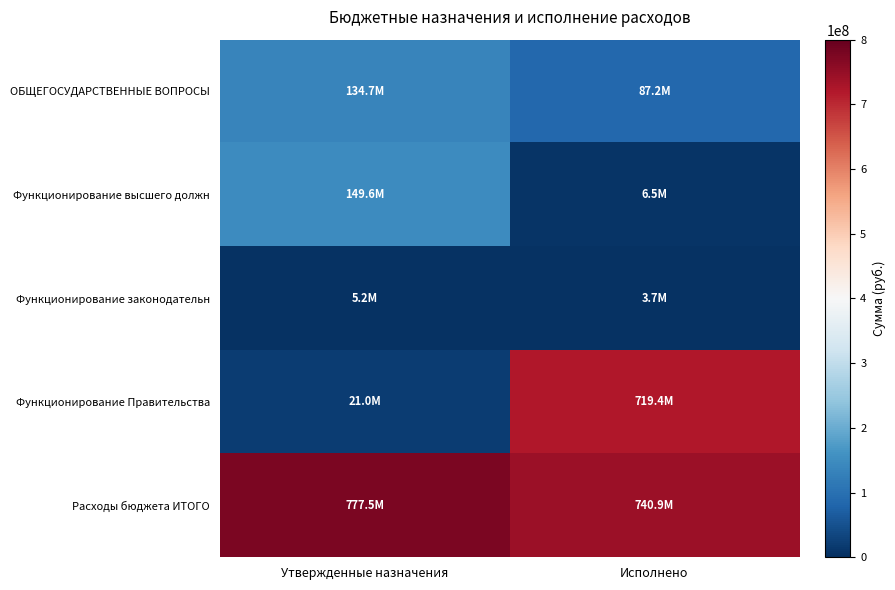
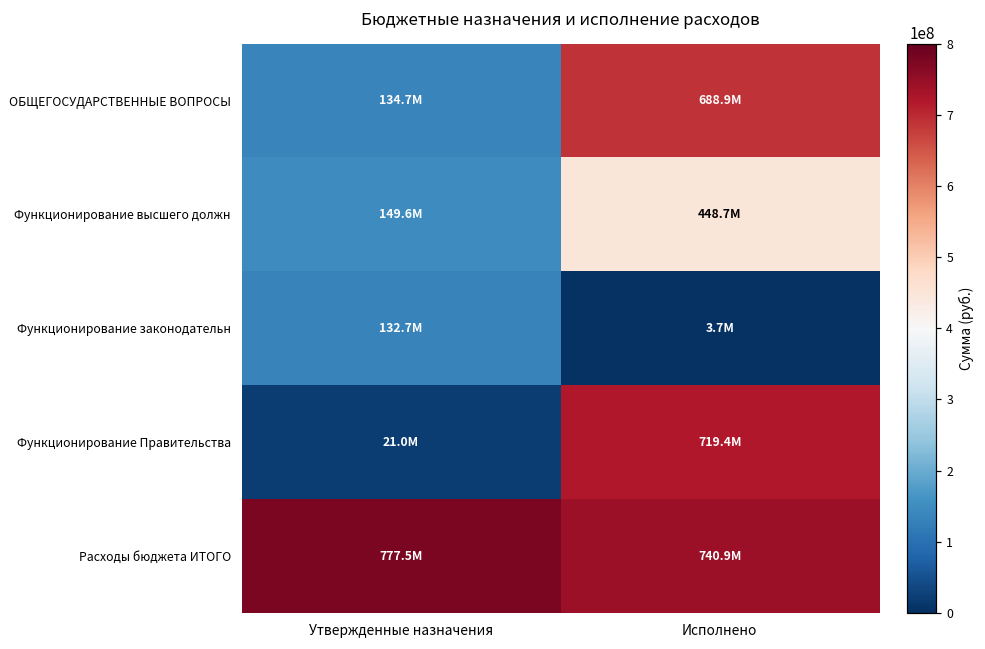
  {
    "ОБЩЕГОСУДАРСТВЕННЫЕ ВОПРОСЫ": {
      "Утвержденные назначения": "134.7M",
-     "Исполнено": "87.2M"
+     "Исполнено": "688.9M"
    },
    "Функционирование высшего должн": {
      "Утвержденные назначения": "149.6M",
-     "Исполнено": "6.5M"
+     "Исполнено": "448.7M"
    },
    "Функционирование законодательн": {
-     "Утвержденные назначения": "5.2M",
+     "Утвержденные назначения": "132.7M",
      "Исполнено": "3.7M"
    },
    "Функционирование Правительства": {
      "Утвержденные назначения": "21.0M",
      "Исполнено": "719.4M"
    },
    "Расходы бюджета ИТОГО": {
      "Утвержденные назначения": "777.5M",
      "Исполнено": "740.9M"
    }
  }
